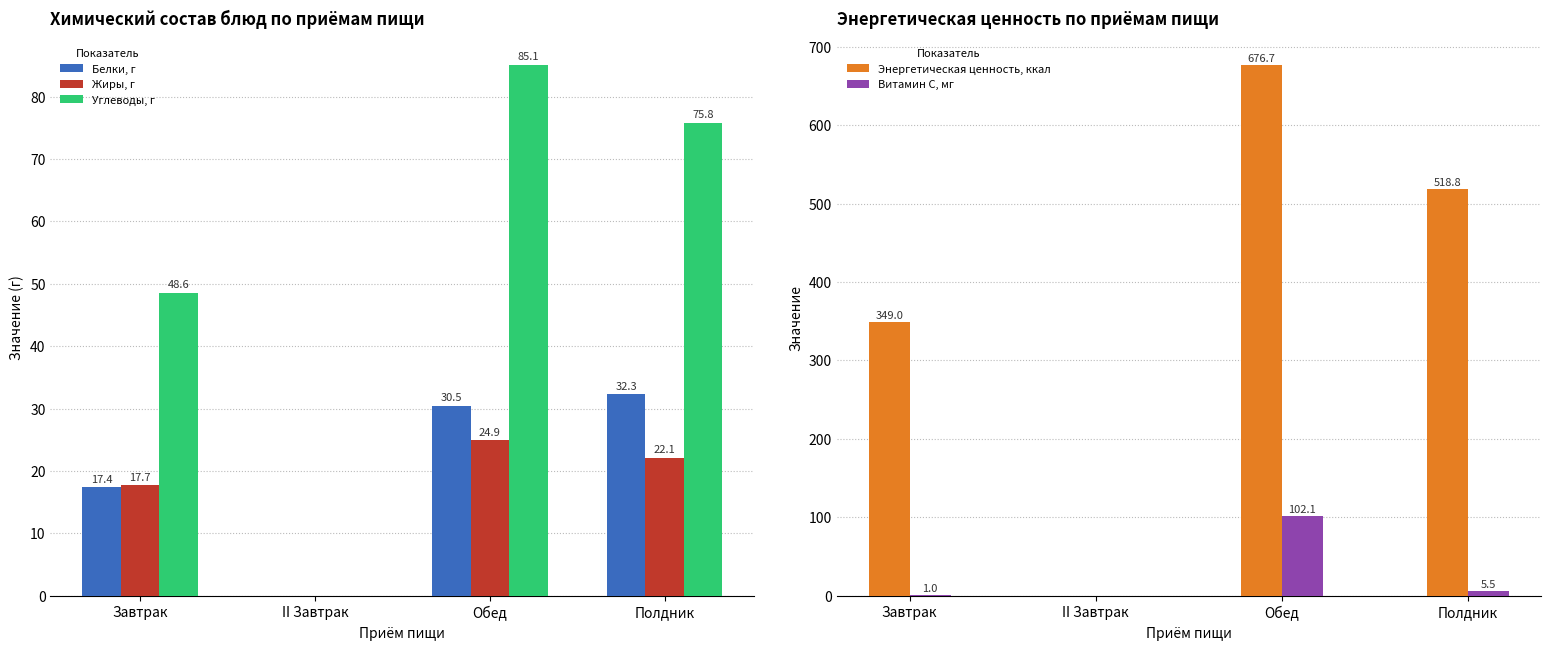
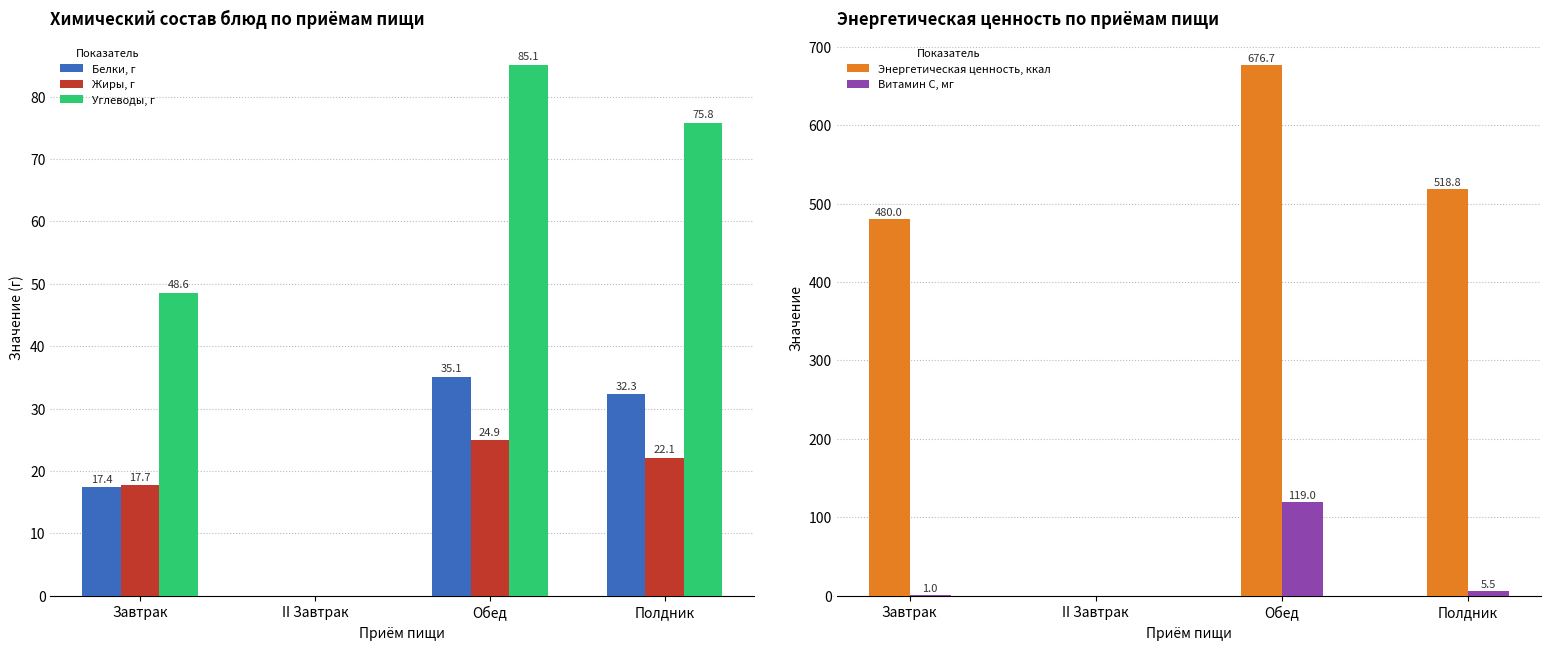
  {
    "Химический состав блюд по приёмам пищи": {
      "Белки, г": {
        "Завтрак": 17.4,
-       "Обед": 30.5,
+       "Обед": 35.1,
        "Полдник": 32.3
      },
      "Жиры, г": {
        "Завтрак": 17.7,
        "Обед": 24.9,
        "Полдник": 22.1
      },
      "Углеводы, г": {
        "Завтрак": 48.6,
        "Обед": 85.1,
        "Полдник": 75.8
      }
    },
    "Энергетическая ценность по приёмам пищи": {
      "Энергетическая ценность, ккал": {
-       "Завтрак": 349.0,
+       "Завтрак": 480.0,
        "Обед": 676.7,
        "Полдник": 518.8
      },
      "Витамин С, мг": {
        "Завтрак": 1.0,
-       "Обед": 102.1,
+       "Обед": 119.0,
        "Полдник": 5.5
      }
    }
  }
